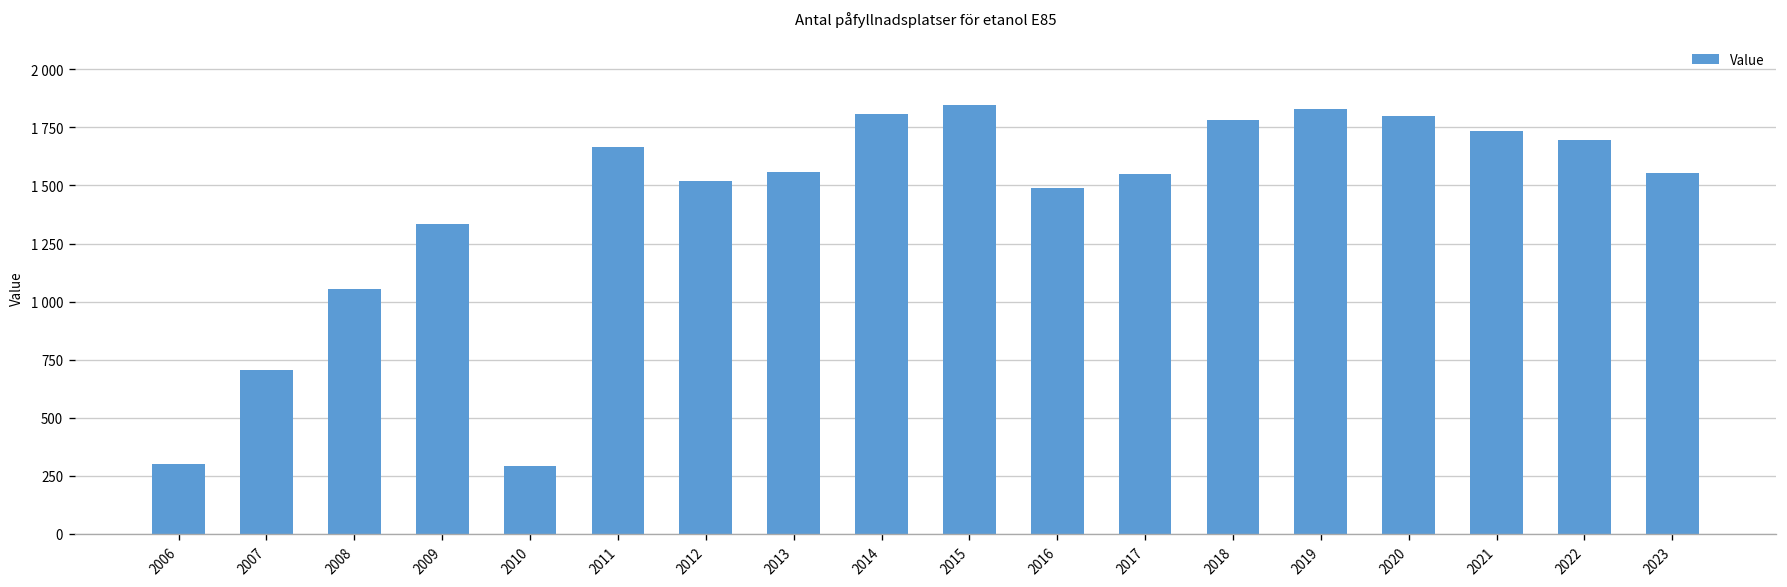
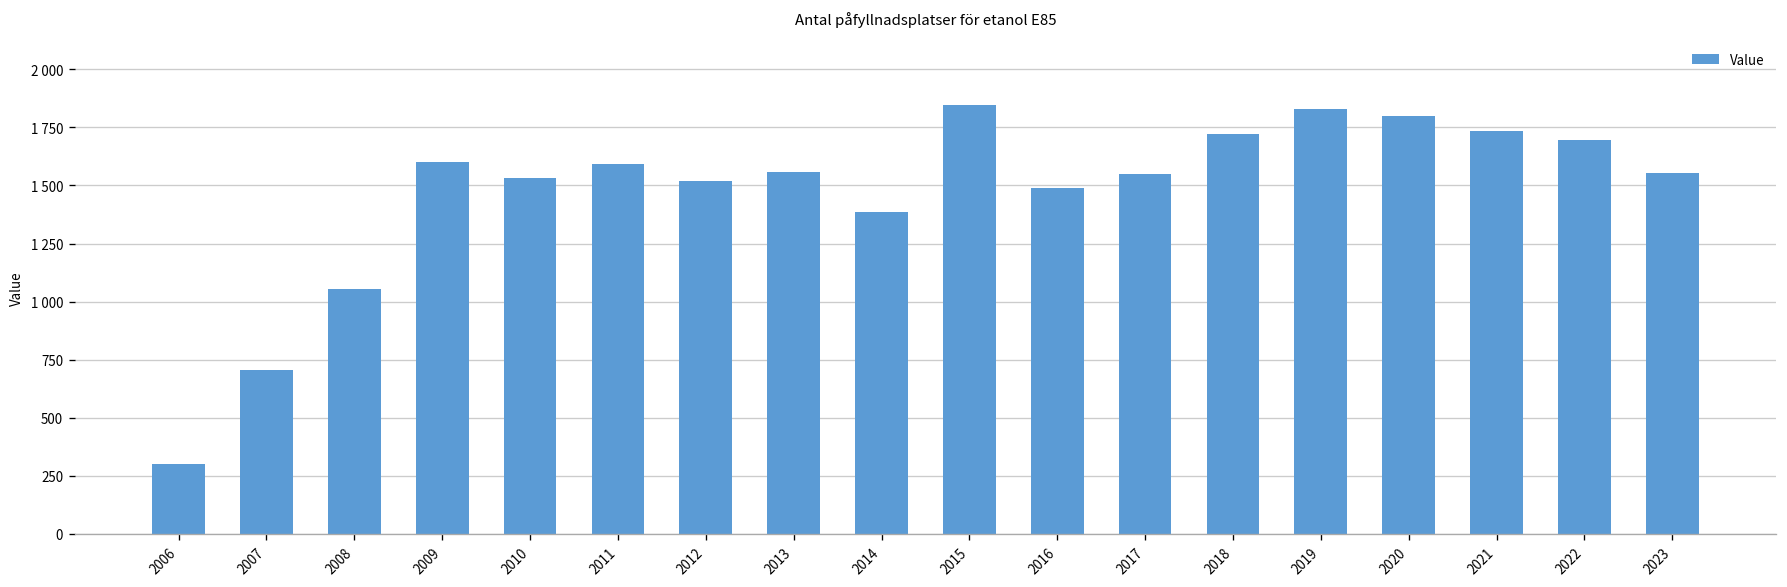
  {
    "2006": 300,
    "2007": 710,
    "2008": 1050,
-   "2009": 1330,
-   "2010": 290,
-   "2011": 1670,
+   "2009": 1600,
+   "2010": 1530,
+   "2011": 1590,
    "2012": 1520,
    "2013": 1560,
-   "2014": 1810,
+   "2014": 1390,
    "2015": 1850,
    "2016": 1490,
    "2017": 1550,
-   "2018": 1780,
+   "2018": 1720,
    "2019": 1830,
    "2020": 1800,
    "2021": 1740,
    "2022": 1700,
    "2023": 1550
  }
